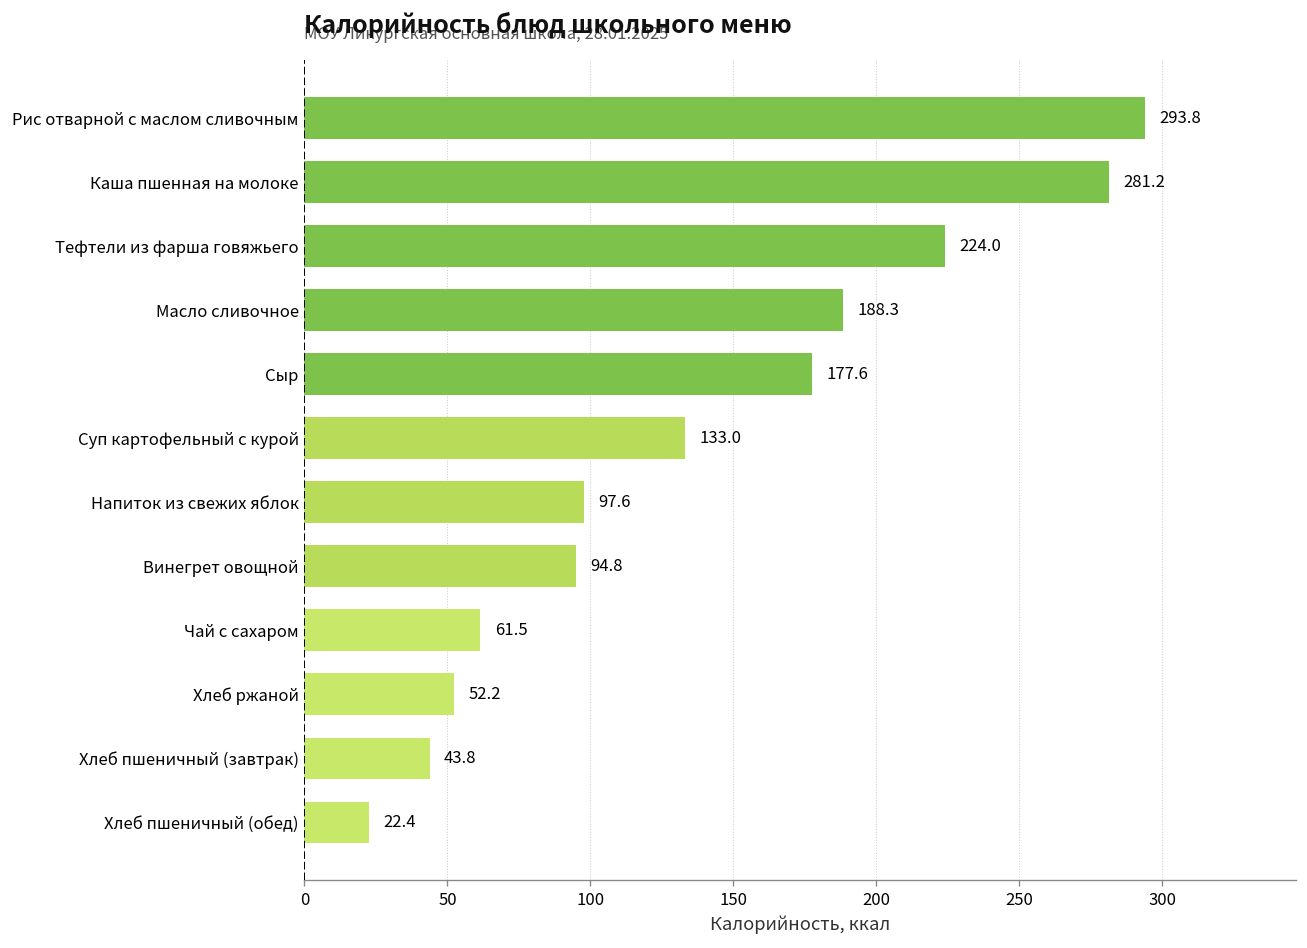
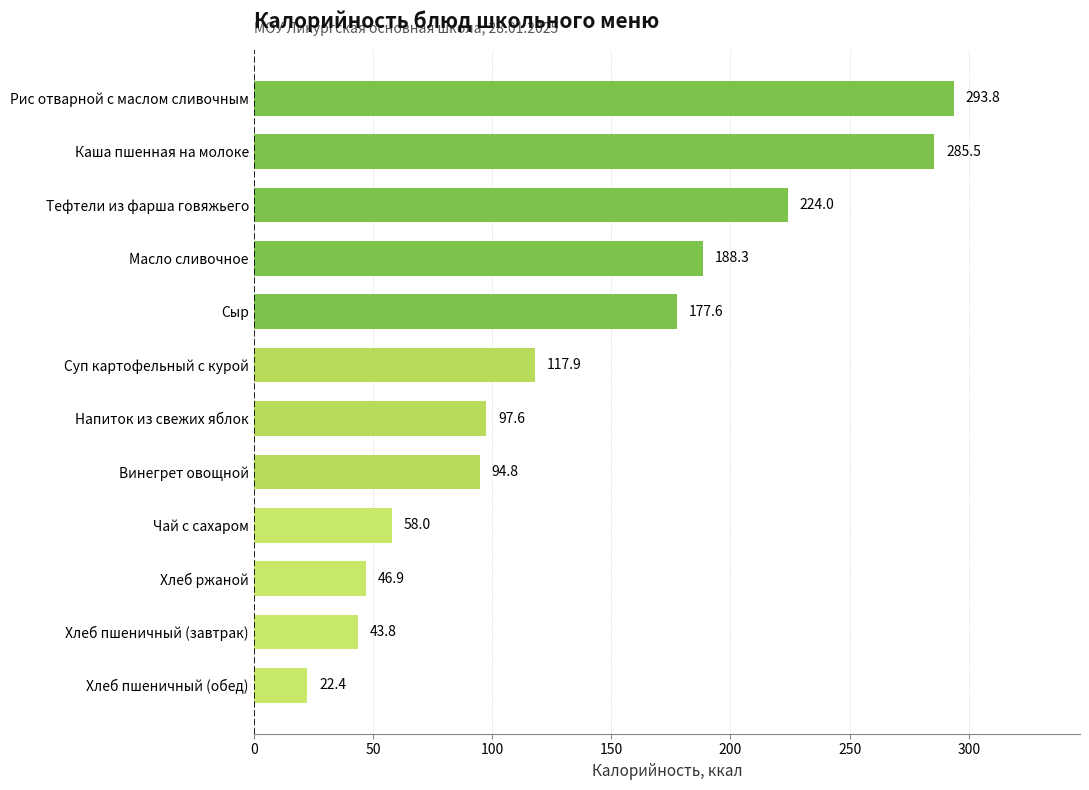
  {
    "Рис отварной с маслом сливочным": 293.8,
-   "Каша пшенная на молоке": 281.2,
+   "Каша пшенная на молоке": 285.5,
    "Тефтели из фарша говяжьего": 224.0,
    "Масло сливочное": 188.3,
    "Сыр": 177.6,
-   "Суп картофельный с курой": 133.0,
+   "Суп картофельный с курой": 117.9,
    "Напиток из свежих яблок": 97.6,
    "Винегрет овощной": 94.8,
-   "Чай с сахаром": 61.5,
-   "Хлеб ржаной": 52.2,
+   "Чай с сахаром": 58.0,
+   "Хлеб ржаной": 46.9,
    "Хлеб пшеничный (завтрак)": 43.8,
    "Хлеб пшеничный (обед)": 22.4
  }
